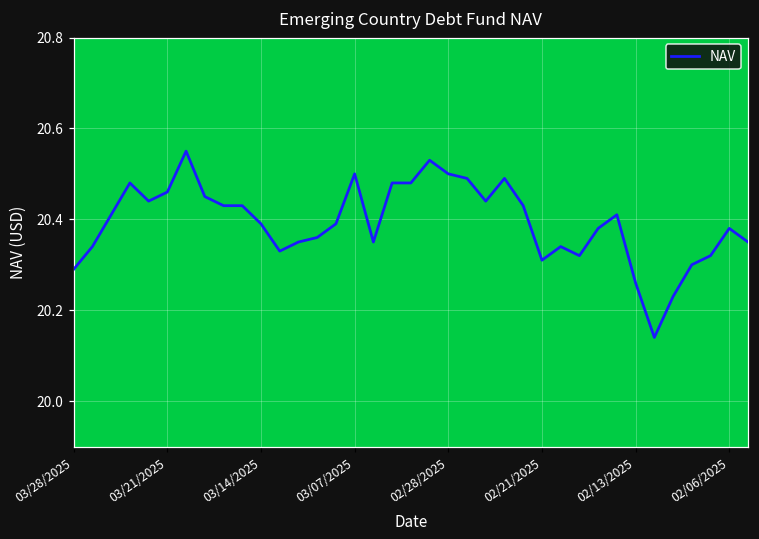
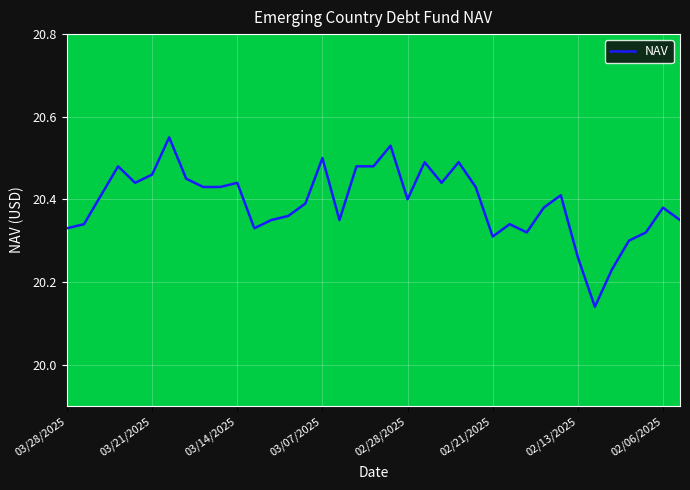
  {
-   "03/28/2025": 20.29,
+   "03/28/2025": 20.33,
    "03/21/2025": 20.46,
-   "03/14/2025": 20.39,
+   "03/14/2025": 20.44,
    "03/07/2025": 20.50,
-   "02/28/2025": 20.5,
+   "02/28/2025": 20.4,
    "02/21/2025": 20.31,
    "02/13/2025": 20.26,
    "02/06/2025": 20.38
  }
